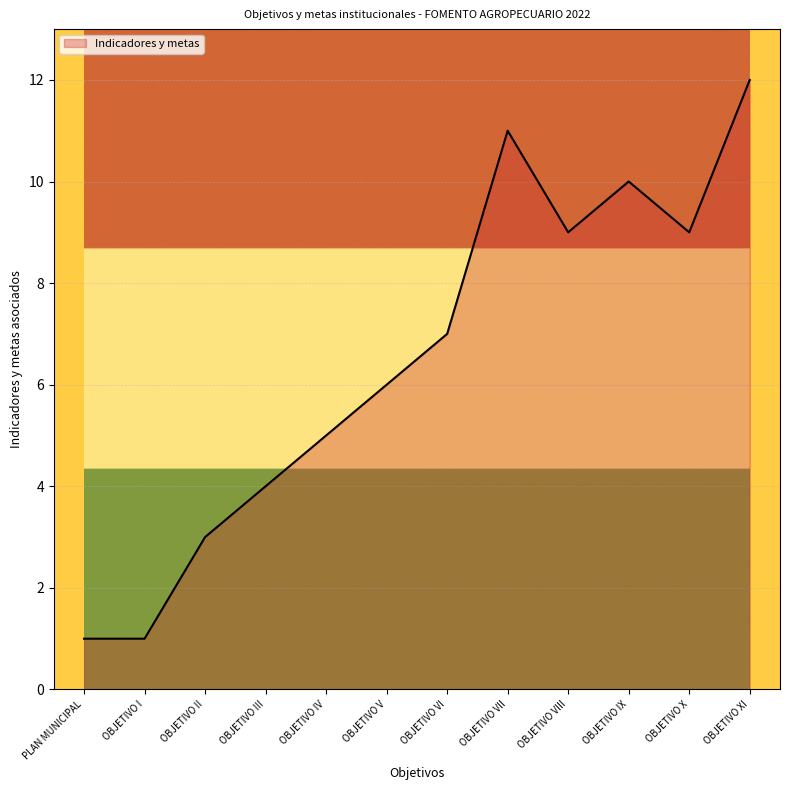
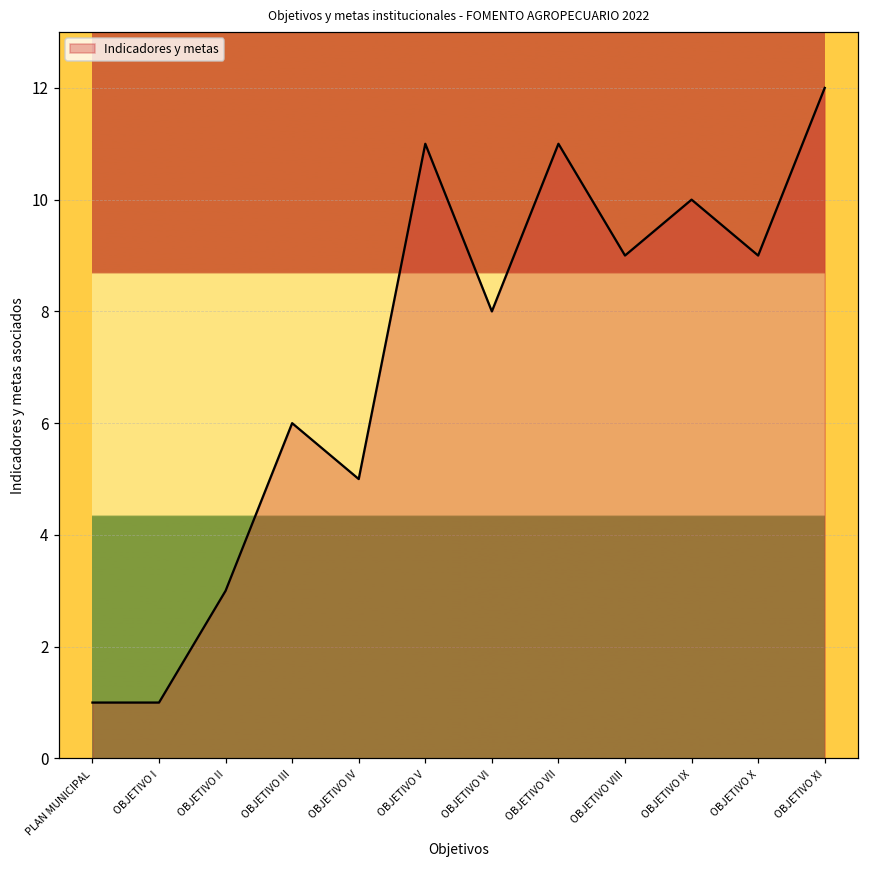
  {
    "PLAN MUNICIPAL": 1,
    "OBJETIVO I": 1,
    "OBJETIVO II": 3,
-   "OBJETIVO III": 4,
+   "OBJETIVO III": 6,
    "OBJETIVO IV": 5,
-   "OBJETIVO V": 6,
-   "OBJETIVO VI": 7,
+   "OBJETIVO V": 11,
+   "OBJETIVO VI": 8,
    "OBJETIVO VII": 11,
    "OBJETIVO VIII": 9,
    "OBJETIVO IX": 10,
    "OBJETIVO X": 9,
    "OBJETIVO XI": 12
  }
